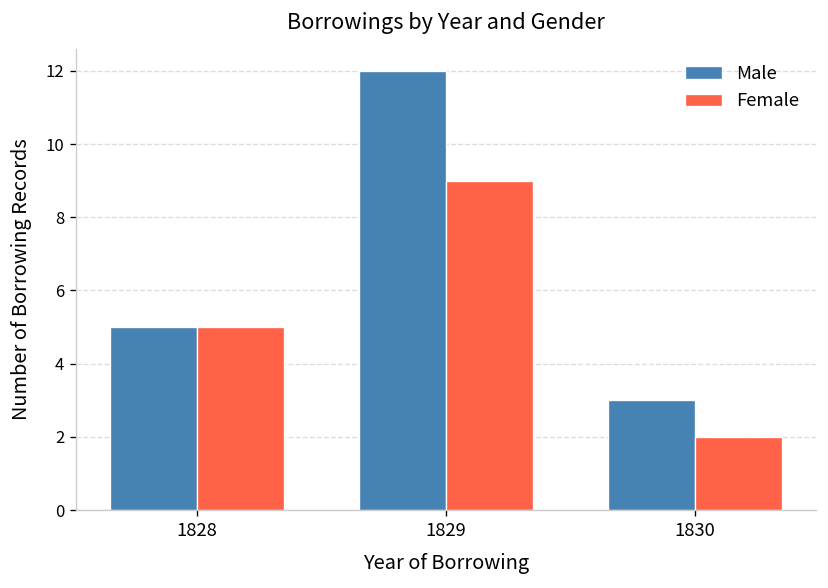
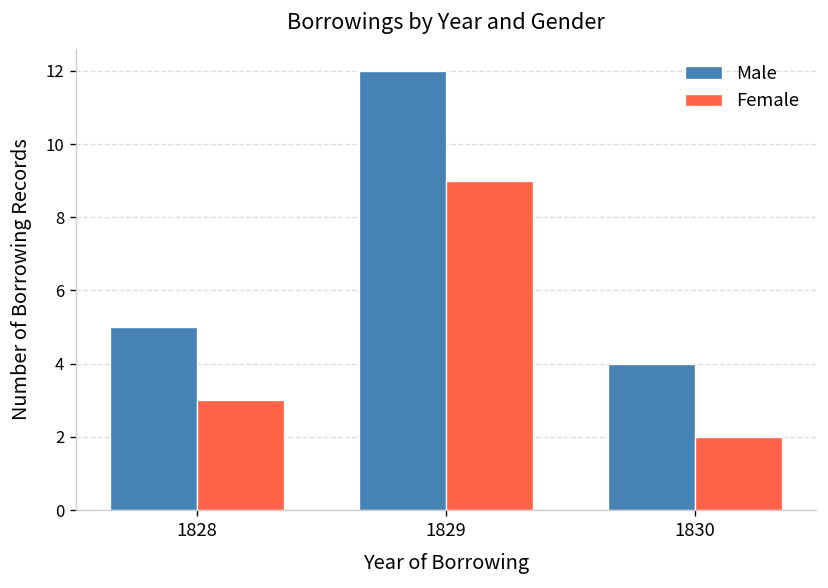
  {
    "Male": {
      "1828": 5,
      "1829": 12,
-     "1830": 3
+     "1830": 4
    },
    "Female": {
-     "1828": 5,
+     "1828": 3,
      "1829": 9,
      "1830": 2
    }
  }
